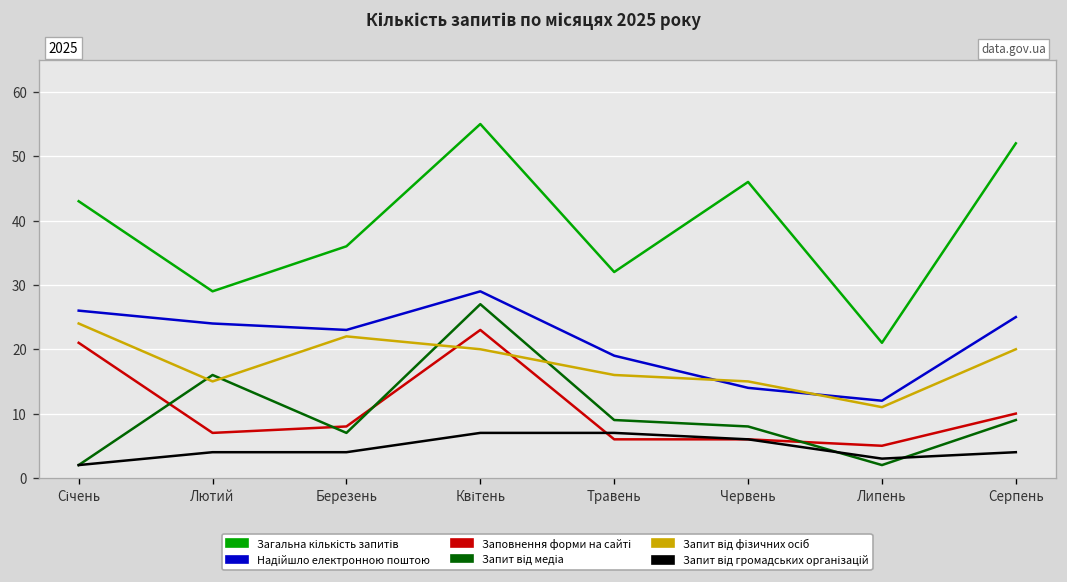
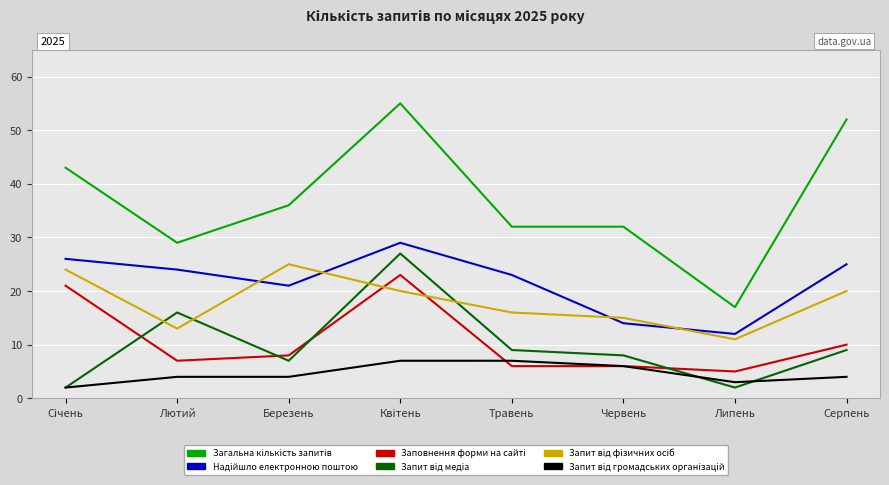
  {
    "Загальна кількість запитів": {
      "Січень": 43,
      "Лютий": 29,
      "Березень": 36,
      "Квітень": 55,
      "Травень": 32,
-     "Червень": 46,
-     "Липень": 21,
+     "Червень": 32,
+     "Липень": 17,
      "Серпень": 52
    },
    "Надійшло електронною поштою": {
      "Січень": 26,
      "Лютий": 24,
-     "Березень": 23,
+     "Березень": 21,
      "Квітень": 29,
-     "Травень": 19,
+     "Травень": 23,
      "Червень": 14,
      "Липень": 12,
      "Серпень": 25
    },
    "Запит від медіа": {
      "Лютий": 16,
      "Березень": 7,
      "Квітень": 27,
      "Травень": 9,
      "Червень": 8,
      "Липень": 2,
      "Серпень": 9
    },
    "Запит від фізичних осіб": {
      "Січень": 24,
-     "Лютий": 15,
-     "Березень": 22,
+     "Лютий": 13,
+     "Березень": 25,
      "Квітень": 20,
      "Травень": 16,
      "Червень": 15,
      "Липень": 11,
      "Серпень": 20
    }
  }
